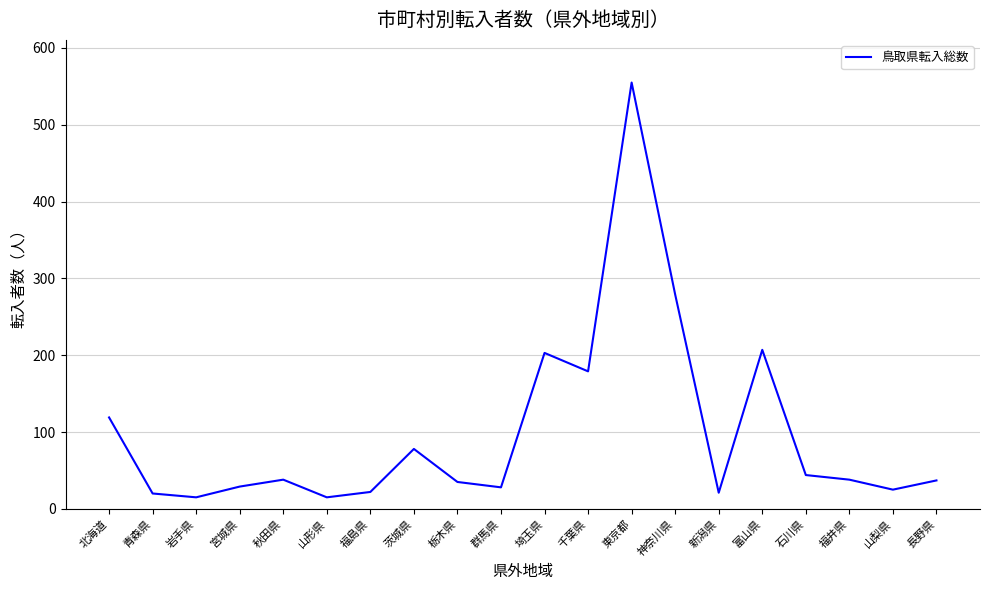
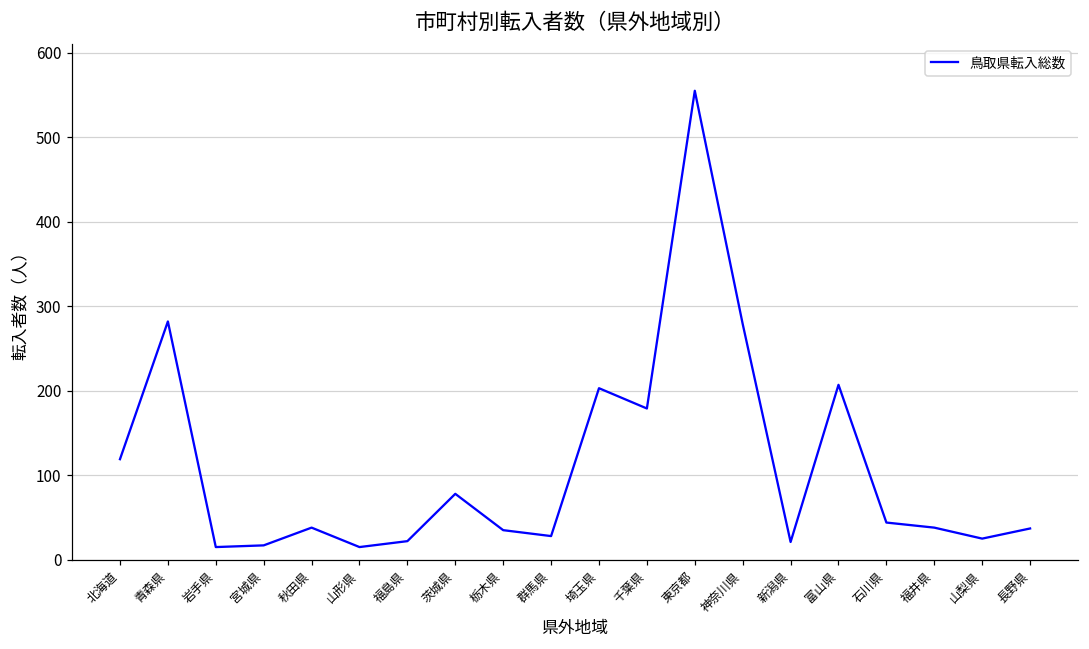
  {
    "北海道": 120,
-   "青森県": 20,
+   "青森県": 280,
    "岩手県": 20,
-   "宮城県": 30,
+   "宮城県": 20,
    "秋田県": 40,
    "山形県": 20,
    "福島県": 20,
    "茨城県": 80,
    "栃木県": 40,
    "群馬県": 30,
    "埼玉県": 200,
    "千葉県": 180,
    "東京都": 560,
    "神奈川県": 280,
    "新潟県": 20,
    "富山県": 210,
    "石川県": 40,
    "福井県": 40,
    "山梨県": 30,
    "長野県": 40
  }
